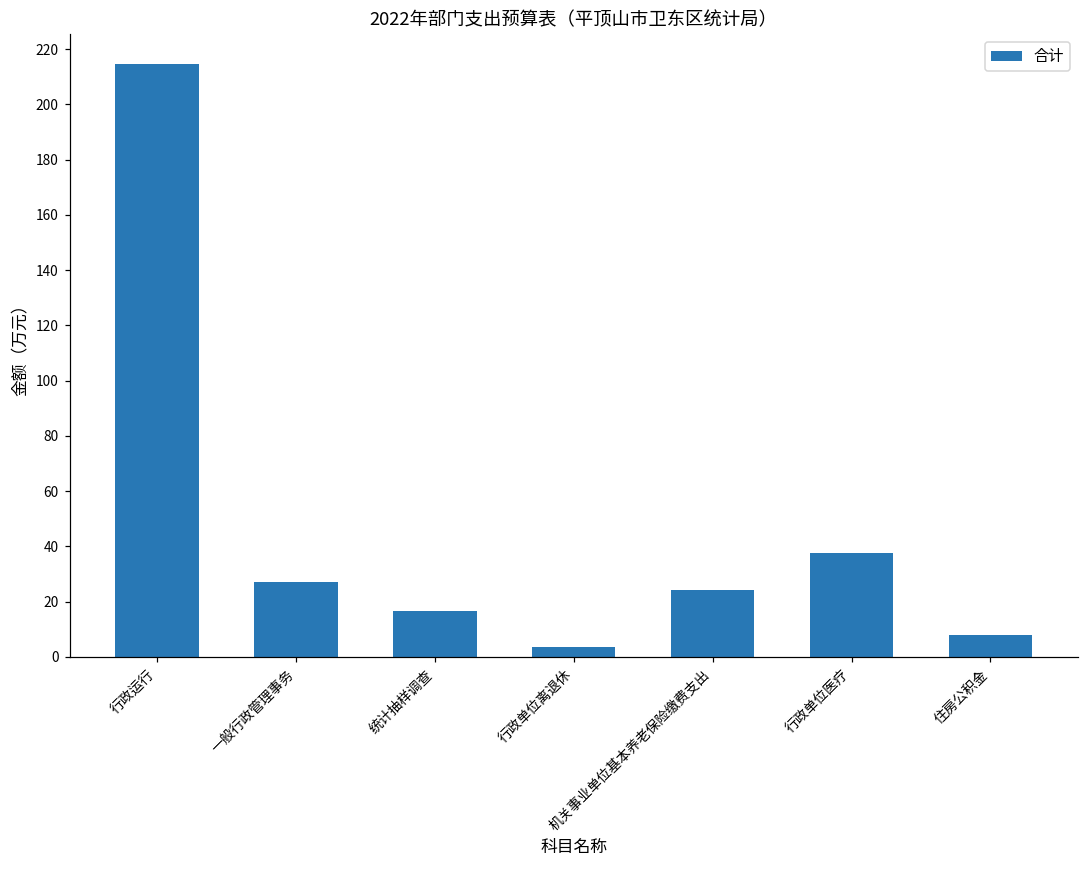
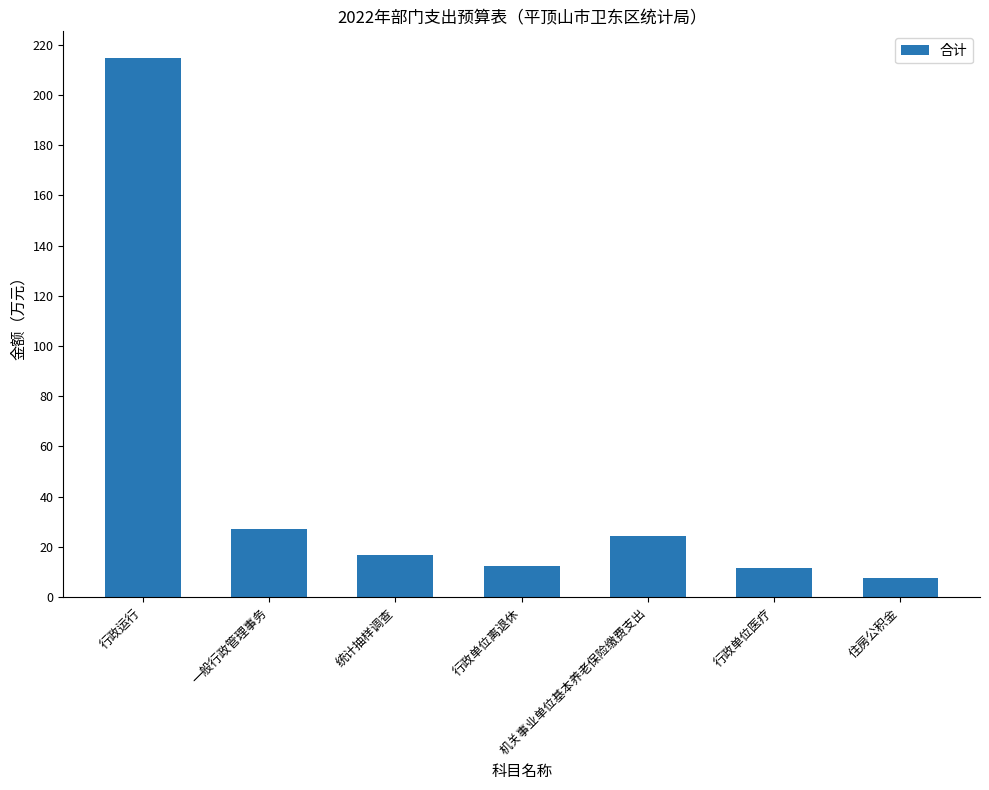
  {
    "行政运行": 215,
    "一般行政管理事务": 27,
    "统计抽样调查": 17,
-   "行政单位离退休": 4,
+   "行政单位离退休": 12,
    "机关事业单位基本养老保险缴费支出": 24,
-   "行政单位医疗": 37,
+   "行政单位医疗": 12,
    "住房公积金": 8
  }
